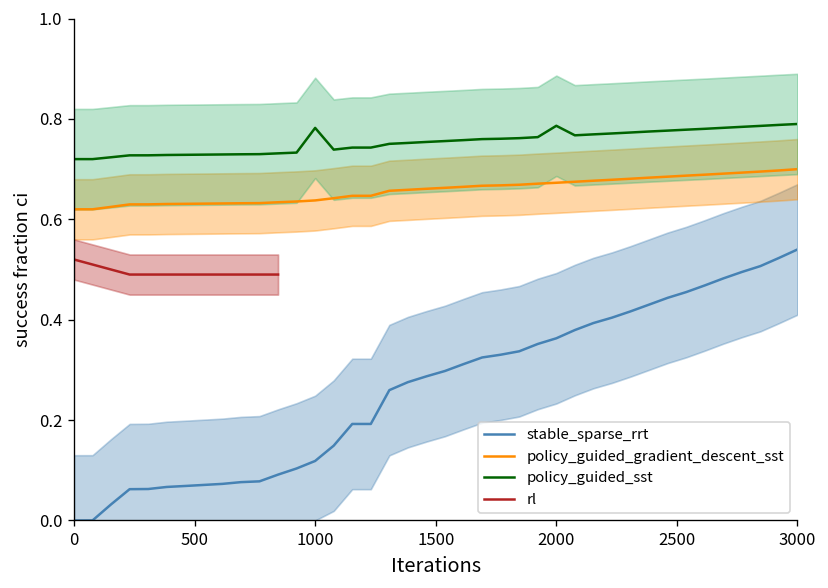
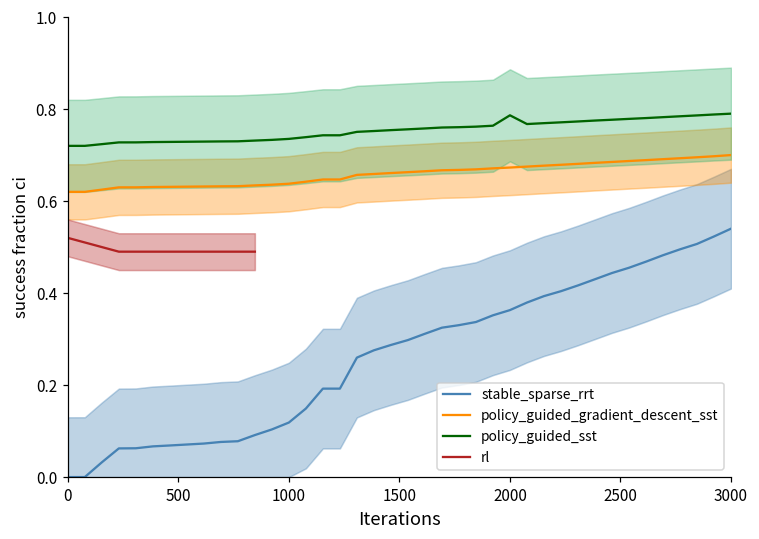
  {
    "policy_guided_sst": {
      "0": 0.72,
-     "1000": 0.78,
+     "1000": 0.74,
      "2000": 0.79,
      "3000": 0.79
    }
  }
